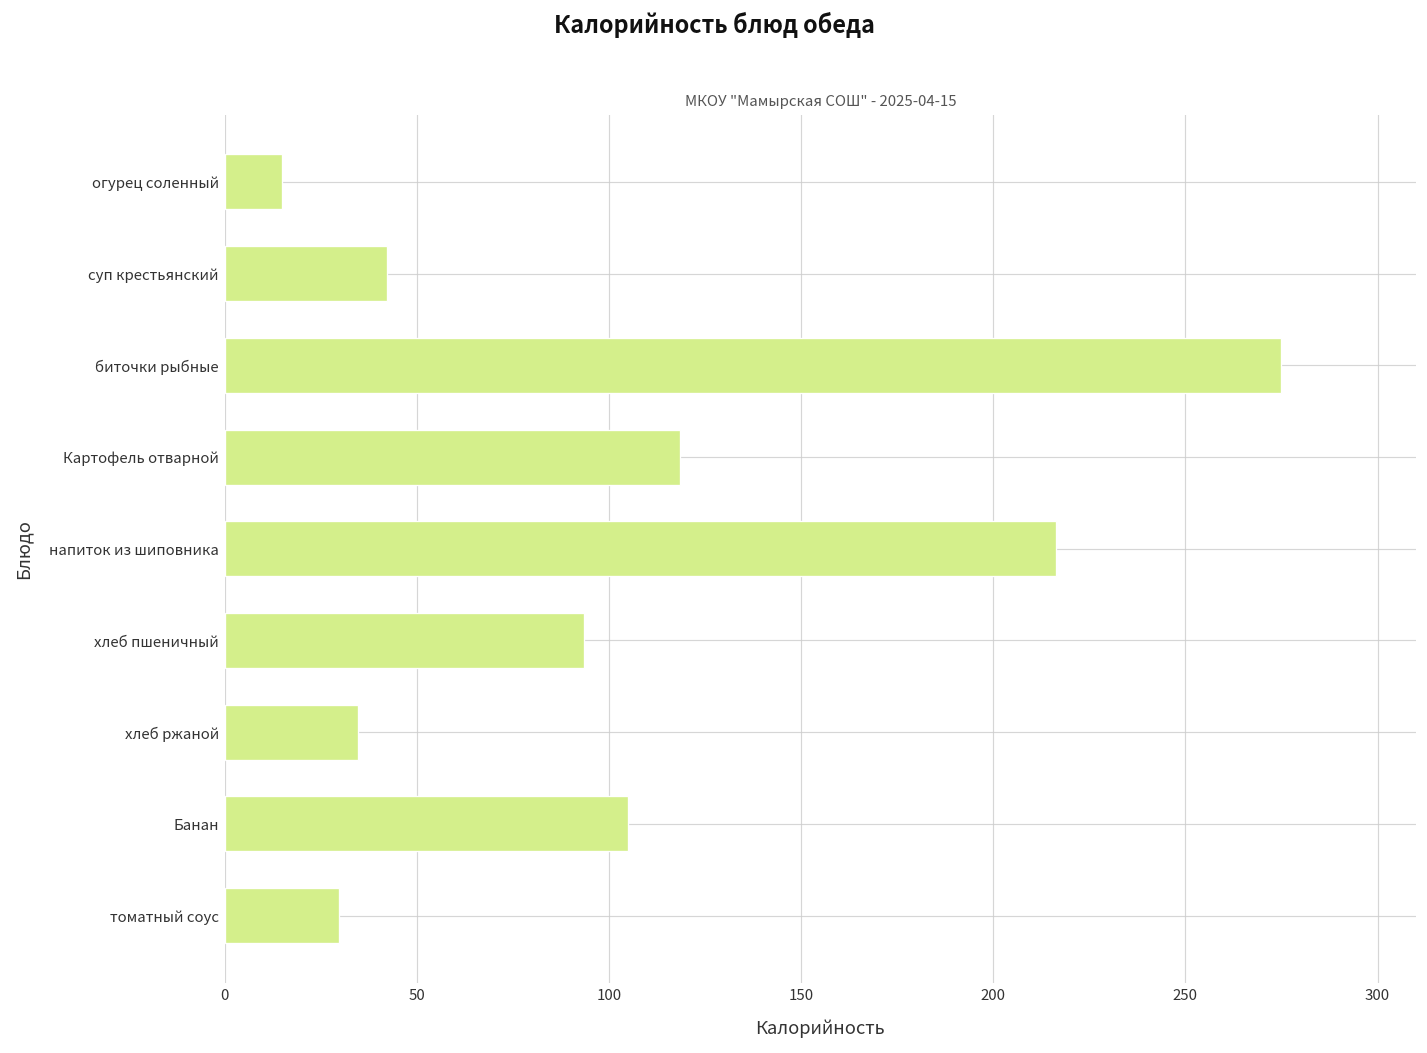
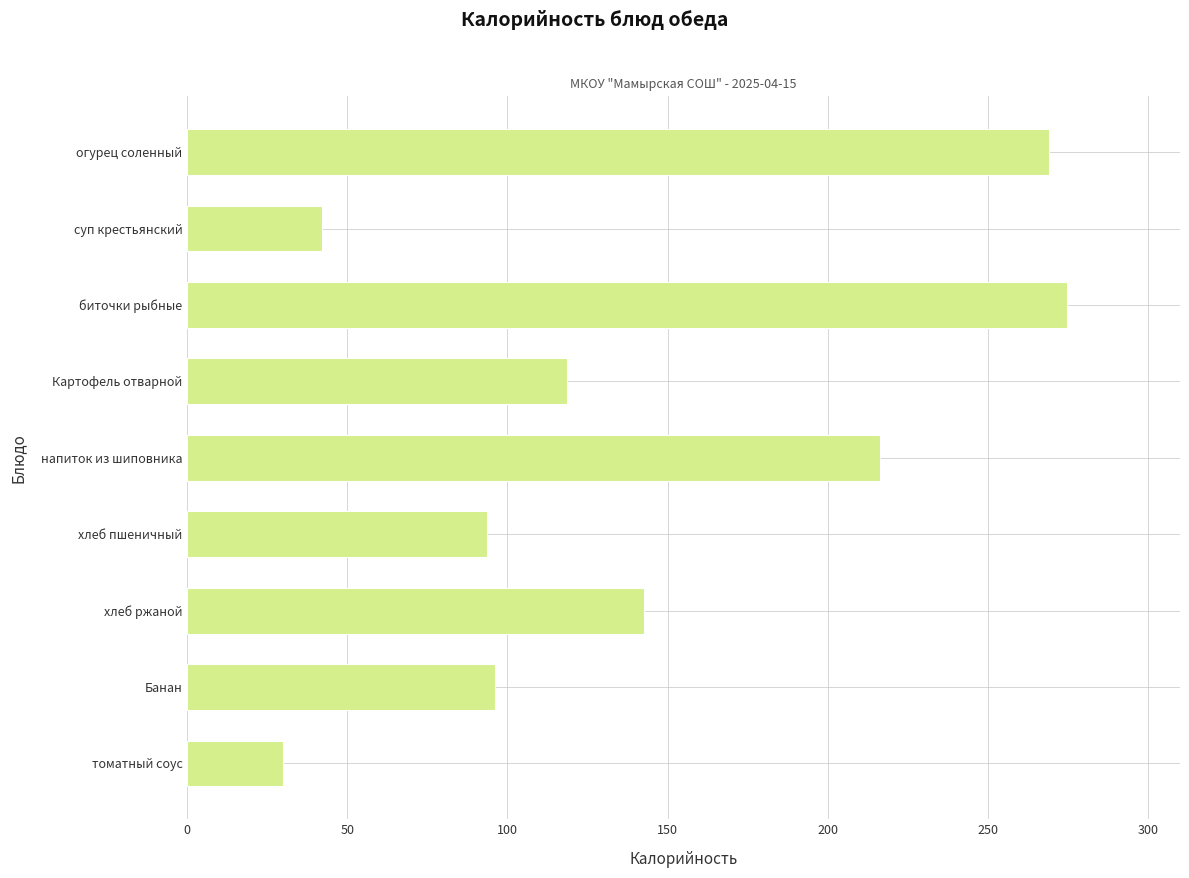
  {
-   "огурец соленный": 15,
+   "огурец соленный": 269,
    "суп крестьянский": 42,
    "биточки рыбные": 275,
    "Картофель отварной": 118,
    "напиток из шиповника": 216,
    "хлеб пшеничный": 94,
-   "хлеб ржаной": 35,
-   "Банан": 105,
+   "хлеб ржаной": 143,
+   "Банан": 96,
    "томатный соус": 30
  }
